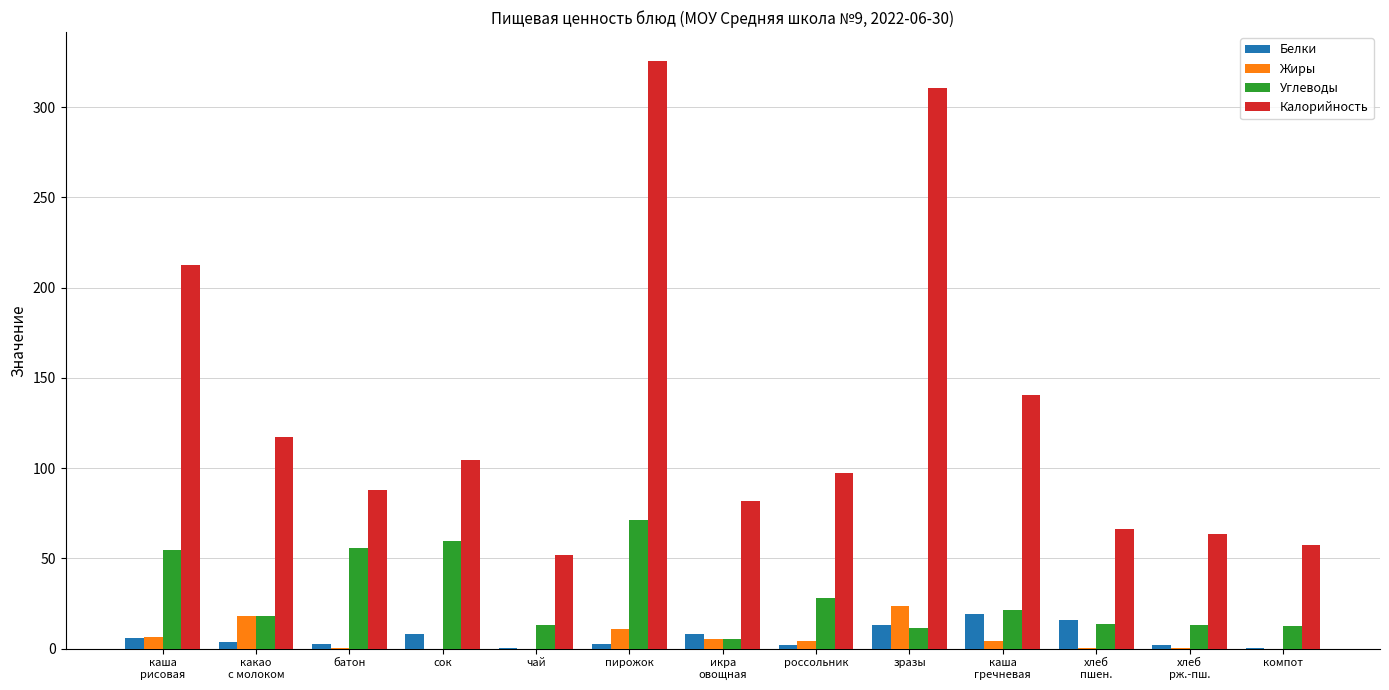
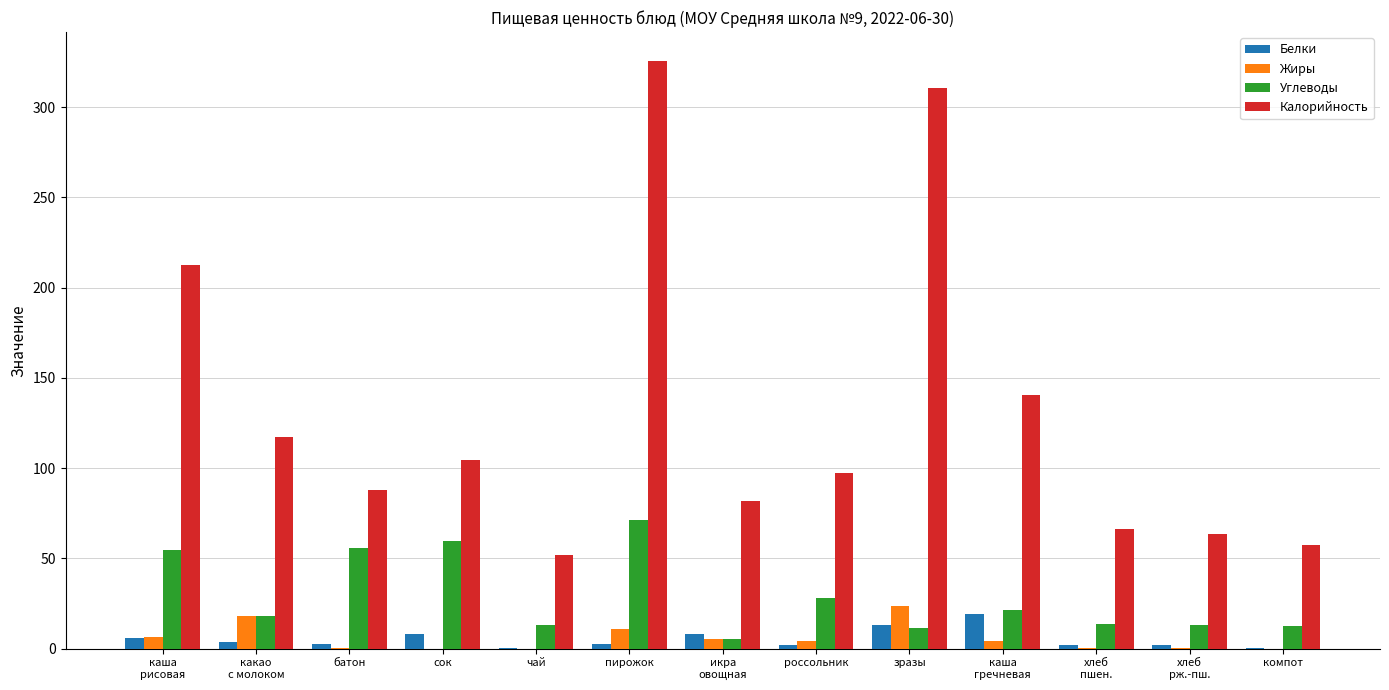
  {
    "Белки": {
      "каша рисовая": 6,
      "какао с молоком": 4,
      "батон": 3,
      "сок": 8,
      "пирожок": 3,
      "икра овощная": 8,
      "россольник": 2,
      "зразы": 13,
      "каша гречневая": 19,
-     "хлеб пшен.": 16,
+     "хлеб пшен.": 2,
      "хлеб рж.-пш.": 2
    },
    "Жиры": {
      "каша рисовая": 6,
      "какао с молоком": 18,
      "сок": 0,
      "пирожок": 11,
      "икра овощная": 5,
      "россольник": 4,
      "зразы": 24,
      "каша гречневая": 4
    },
    "Углеводы": {
      "каша рисовая": 55,
      "какао с молоком": 18,
      "батон": 56,
      "сок": 59,
      "чай": 13,
      "пирожок": 71,
      "икра овощная": 5,
      "россольник": 28,
      "зразы": 11,
      "каша гречневая": 21,
      "хлеб пшен.": 14,
      "хлеб рж.-пш.": 13,
      "компот": 13
    },
    "Калорийность": {
      "каша рисовая": 213,
      "какао с молоком": 117,
      "батон": 88,
      "сок": 104,
      "чай": 52,
      "пирожок": 325,
      "икра овощная": 82,
      "россольник": 97,
      "зразы": 311,
      "каша гречневая": 140,
      "хлеб пшен.": 66,
      "хлеб рж.-пш.": 63,
      "компот": 57
    }
  }
